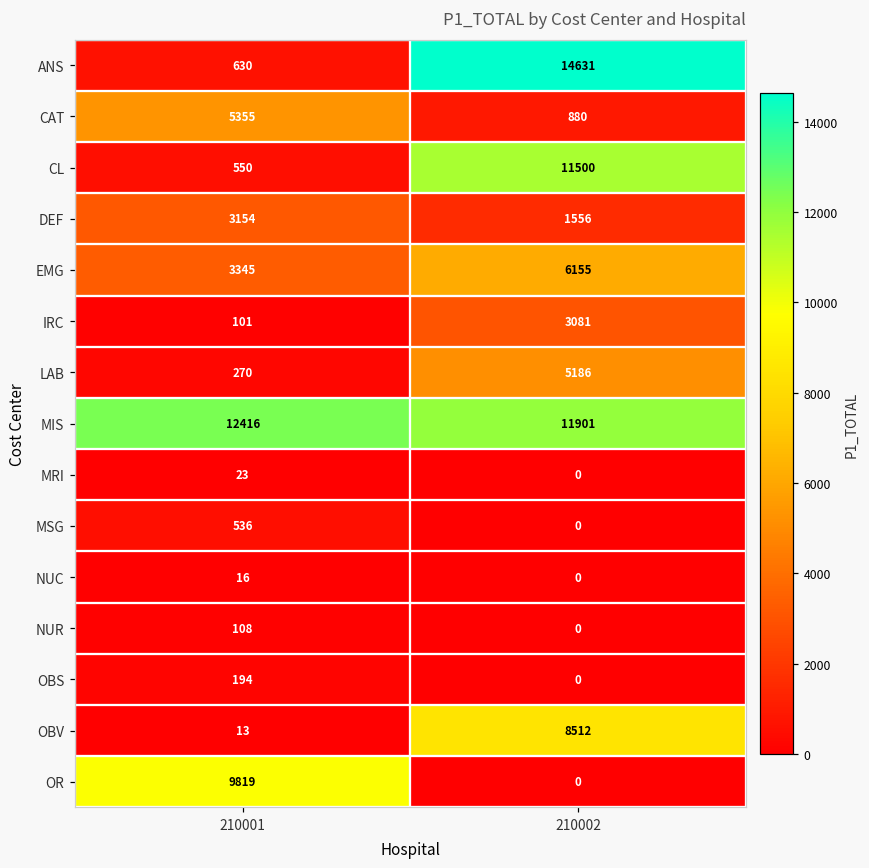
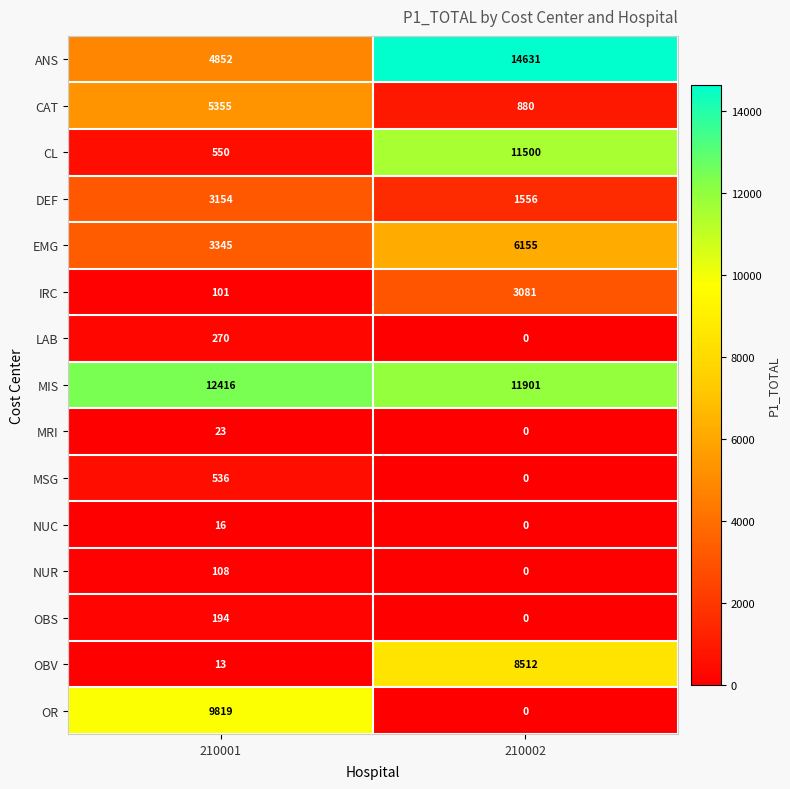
  {
    "ANS": {
-     "210001": 630,
+     "210001": 4852,
      "210002": 14631
    },
    "CAT": {
      "210001": 5355,
      "210002": 880
    },
    "CL": {
      "210001": 550,
      "210002": 11500
    },
    "DEF": {
      "210001": 3154,
      "210002": 1556
    },
    "EMG": {
      "210001": 3345,
      "210002": 6155
    },
    "IRC": {
      "210001": 101,
      "210002": 3081
    },
    "LAB": {
      "210001": 270,
-     "210002": 5186
+     "210002": 0
    },
    "MIS": {
      "210001": 12416,
      "210002": 11901
    },
    "MRI": {
      "210001": 23,
      "210002": 0
    },
    "MSG": {
      "210001": 536,
      "210002": 0
    },
    "NUC": {
      "210001": 16,
      "210002": 0
    },
    "NUR": {
      "210001": 108,
      "210002": 0
    },
    "OBS": {
      "210001": 194,
      "210002": 0
    },
    "OBV": {
      "210001": 13,
      "210002": 8512
    },
    "OR": {
      "210001": 9819,
      "210002": 0
    }
  }
